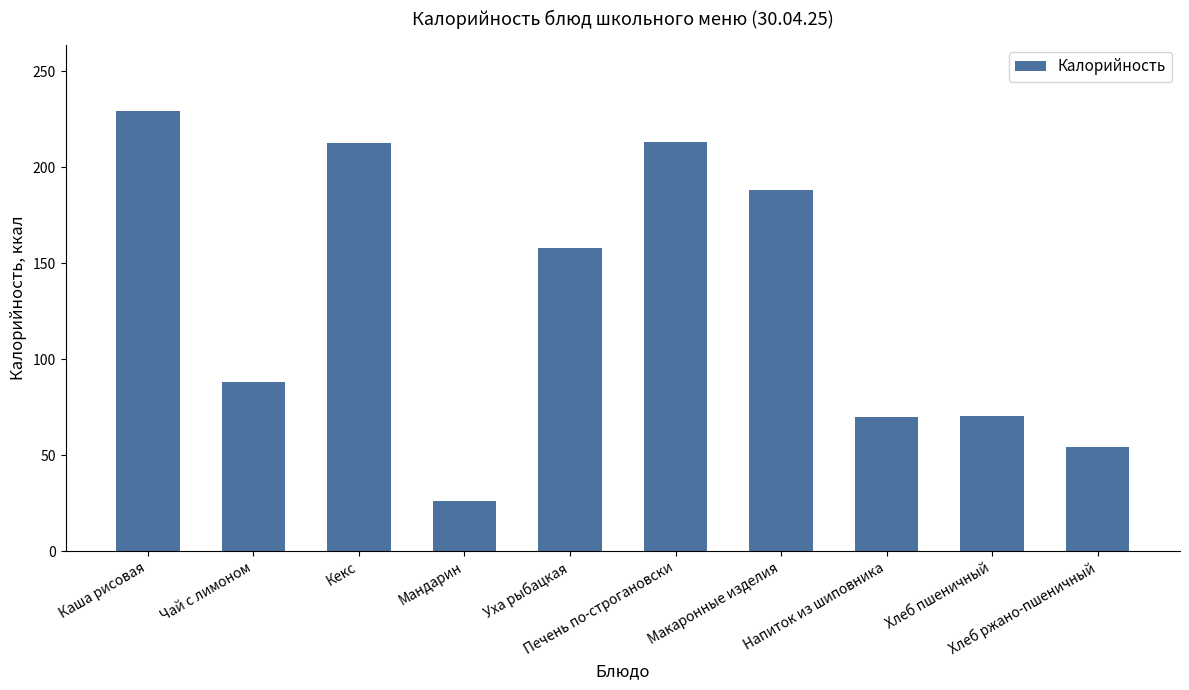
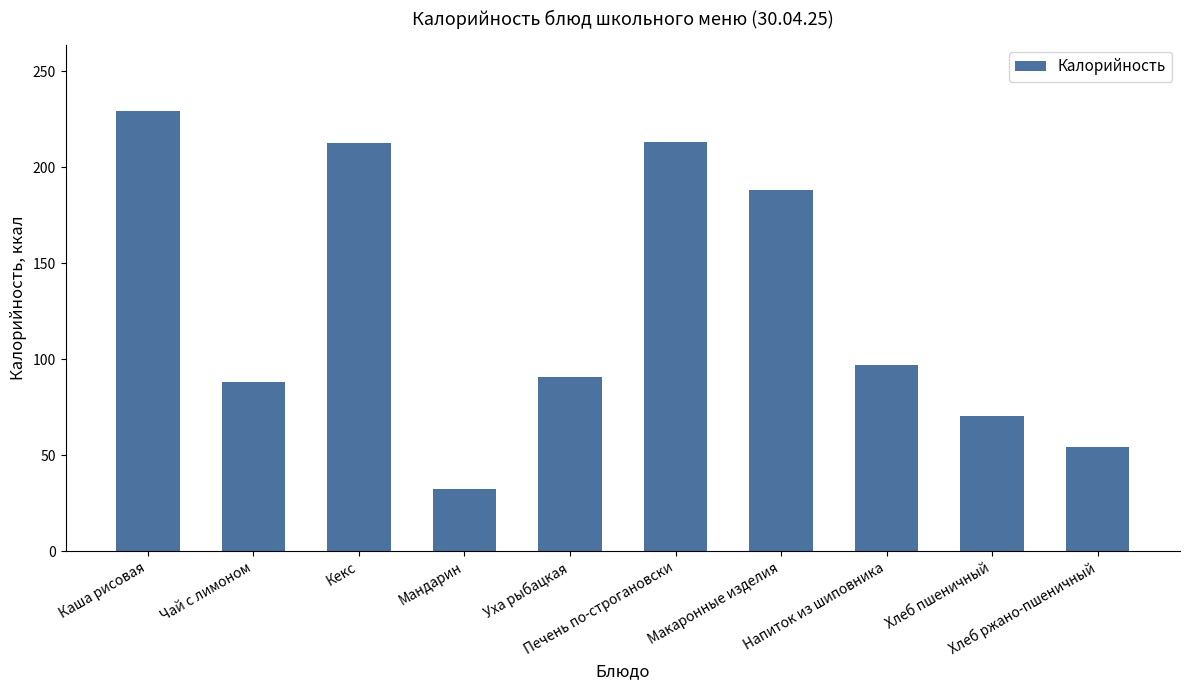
  {
    "Каша рисовая": 229,
    "Чай с лимоном": 88,
    "Кекс": 213,
-   "Мандарин": 26,
-   "Уха рыбацкая": 158,
+   "Мандарин": 32,
+   "Уха рыбацкая": 91,
    "Печень по-строгановски": 213,
    "Макаронные изделия": 188,
-   "Напиток из шиповника": 70,
+   "Напиток из шиповника": 97,
    "Хлеб пшеничный": 71,
    "Хлеб ржано-пшеничный": 54
  }
